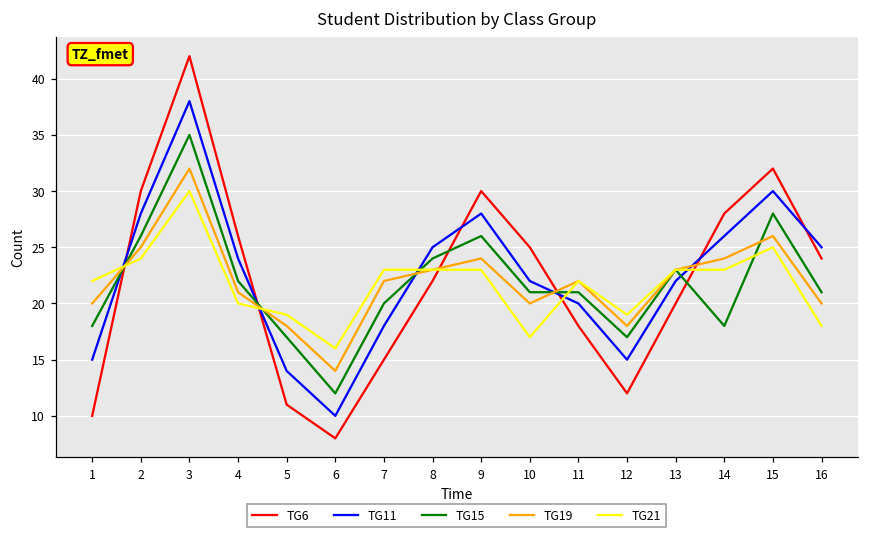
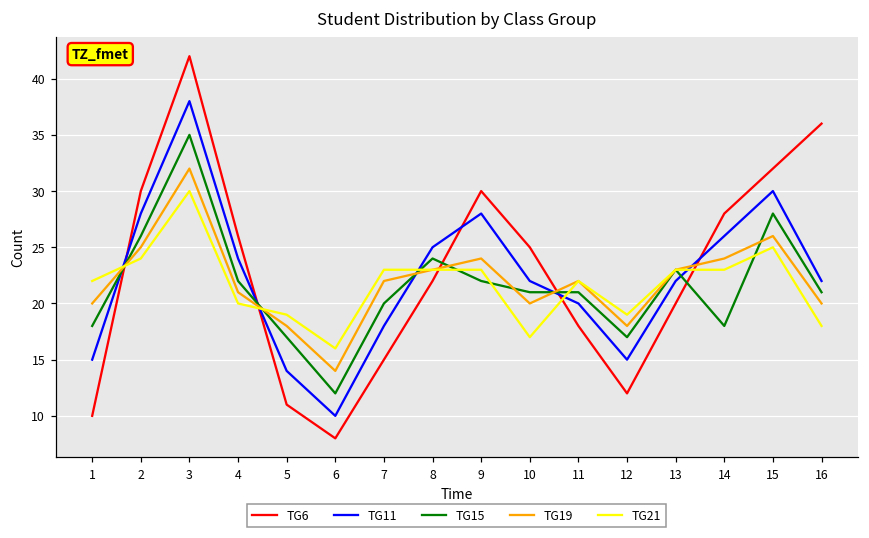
  {
    "TG6": {
      "1": 10,
      "2": 30,
      "3": 42,
      "4": 26,
      "5": 11,
      "6": 8,
      "7": 15,
      "8": 22,
      "9": 30,
      "10": 25,
      "11": 18,
      "12": 12,
      "13": 20,
      "14": 28,
      "15": 32,
-     "16": 24
+     "16": 36
    },
    "TG11": {
      "1": 15,
      "2": 28,
      "3": 38,
      "4": 24,
      "5": 14,
      "6": 10,
      "7": 18,
      "8": 25,
      "9": 28,
      "10": 22,
      "11": 20,
      "12": 15,
      "13": 22,
      "14": 26,
      "15": 30,
-     "16": 25
+     "16": 22
    },
    "TG15": {
      "1": 18,
      "2": 26,
      "3": 35,
      "4": 22,
      "5": 17,
      "6": 12,
      "7": 20,
      "8": 24,
-     "9": 26,
+     "9": 22,
      "10": 21,
      "11": 21,
      "12": 17,
      "14": 18,
      "15": 28,
      "16": 21
    },
    "TG19": {
      "1": 20,
      "2": 25,
      "3": 32,
      "4": 21,
      "5": 18,
      "6": 14,
      "7": 22,
      "9": 24,
      "10": 20,
      "12": 18,
      "14": 24,
      "15": 26,
      "16": 20
    },
    "TG21": {
      "1": 22,
      "2": 24,
      "3": 30,
      "4": 20,
      "5": 19,
      "6": 16,
      "7": 23,
      "9": 23,
      "10": 17,
      "12": 19,
      "14": 23,
      "15": 25,
      "16": 18
    }
  }
